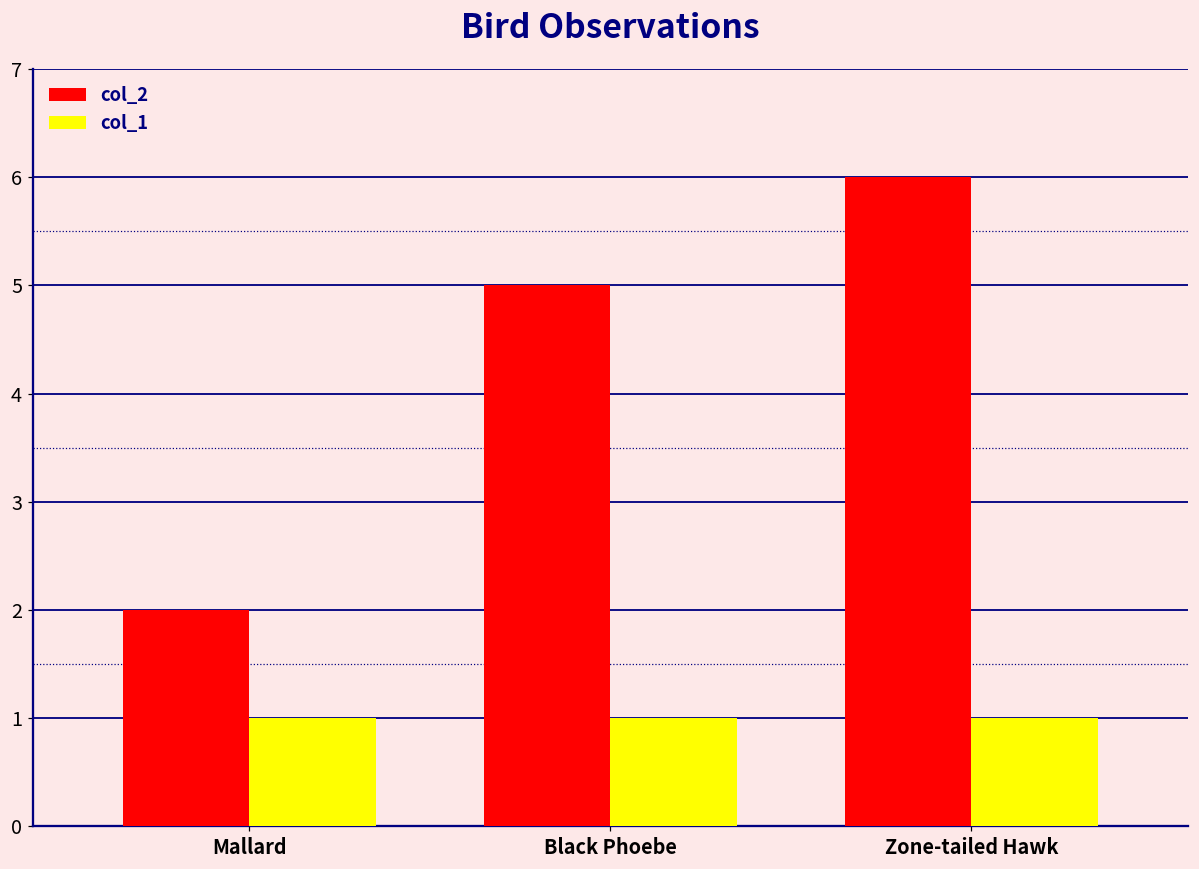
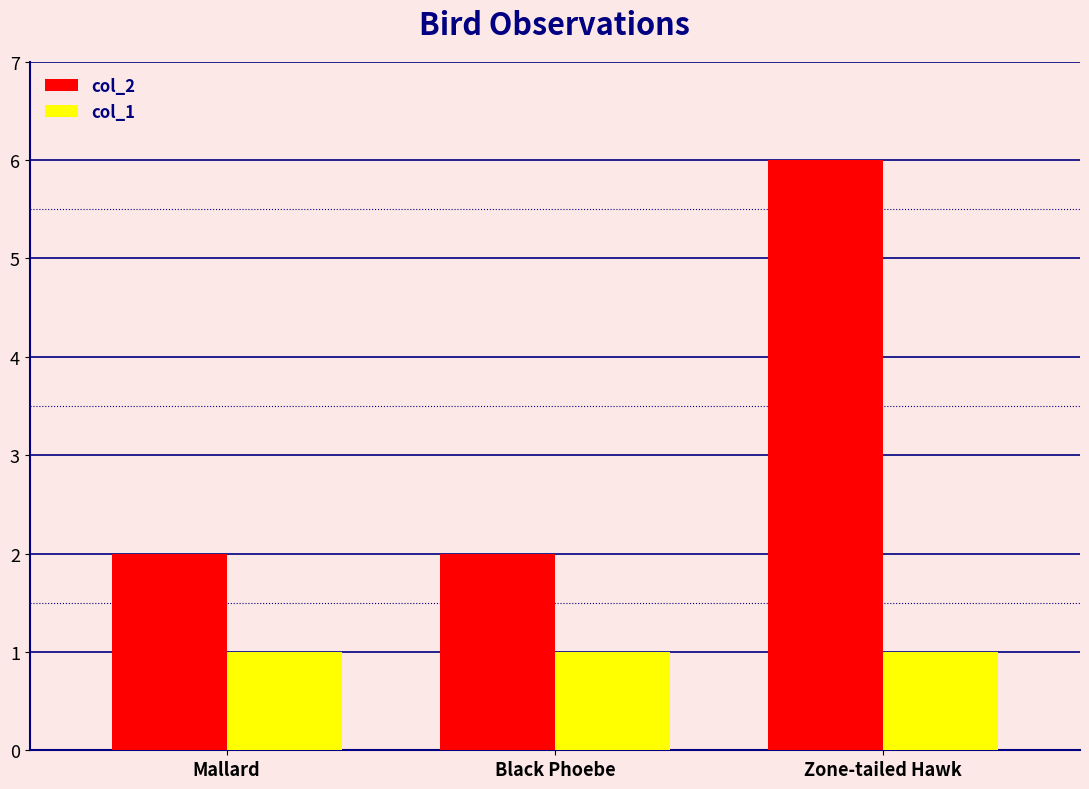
  {
    "col_2": {
      "Mallard": 2,
-     "Black Phoebe": 5,
+     "Black Phoebe": 2,
      "Zone-tailed Hawk": 6
    },
    "col_1": {
      "Mallard": 1,
      "Black Phoebe": 1,
      "Zone-tailed Hawk": 1
    }
  }
